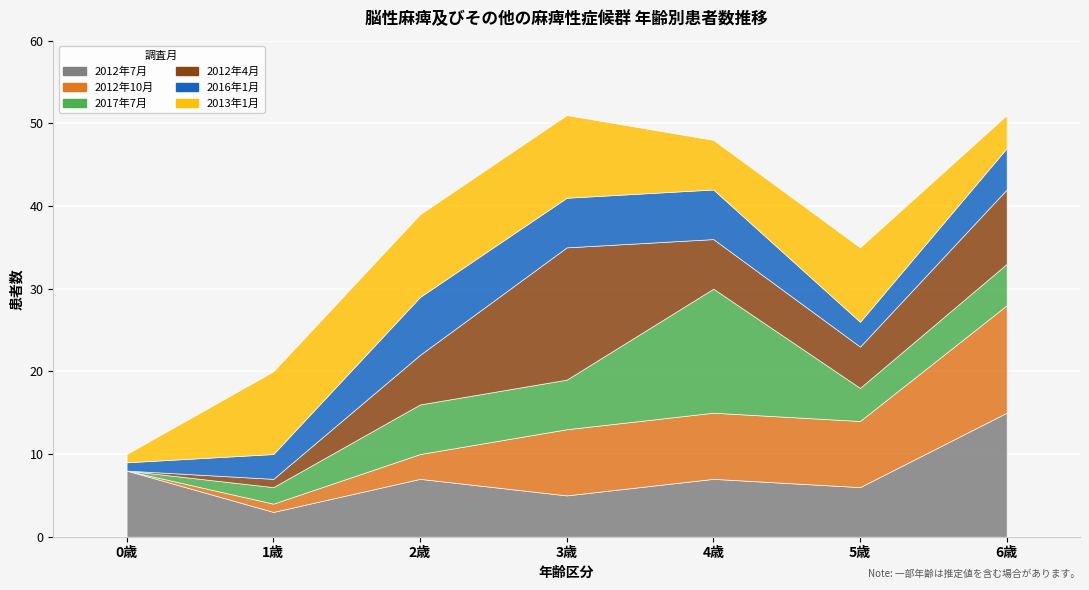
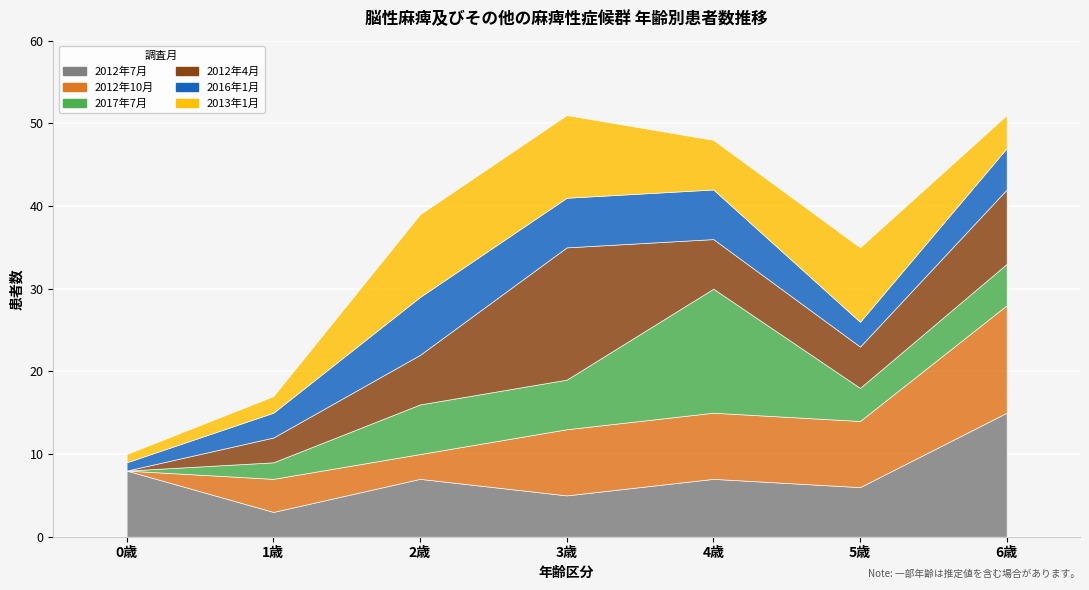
  {
    "2012年7月": {
      "1歳": 3,
      "2歳": 7,
      "3歳": 5,
      "4歳": 7,
      "5歳": 6,
      "6歳": 15
    },
    "2012年10月": {
-     "1歳": 1,
+     "1歳": 4,
      "2歳": 3,
      "3歳": 8,
      "4歳": 8,
      "5歳": 8,
      "6歳": 13
    },
    "2017年7月": {
      "1歳": 2,
      "2歳": 6,
      "3歳": 6,
      "4歳": 15,
      "5歳": 4,
      "6歳": 5
    },
    "2012年4月": {
-     "1歳": 1,
+     "1歳": 3,
      "2歳": 6,
      "3歳": 16,
      "4歳": 6,
      "5歳": 5,
      "6歳": 9
    },
    "2016年1月": {
      "0歳": 1,
      "1歳": 3,
      "2歳": 7,
      "3歳": 6,
      "4歳": 6,
      "5歳": 3,
      "6歳": 5
    },
    "2013年1月": {
      "0歳": 1,
-     "1歳": 10,
+     "1歳": 2,
      "2歳": 10,
      "3歳": 10,
      "4歳": 6,
      "5歳": 9,
      "6歳": 4
    }
  }
